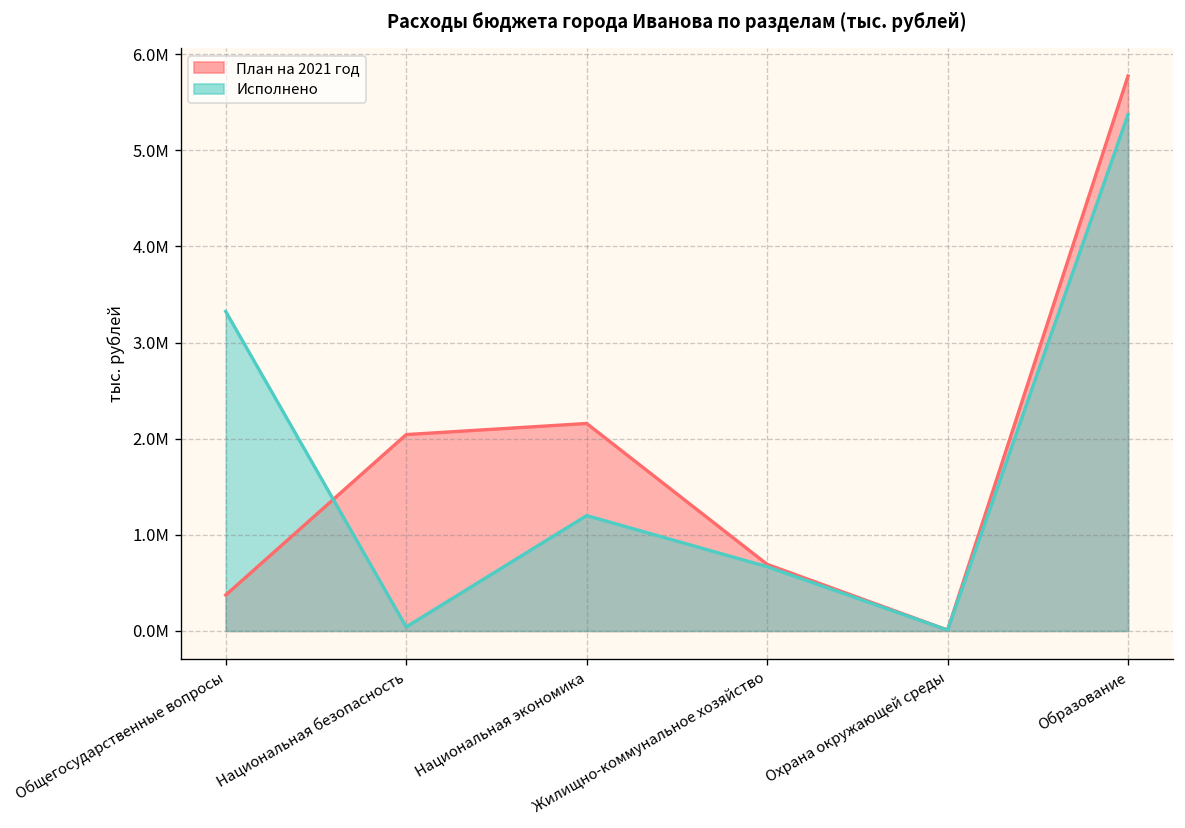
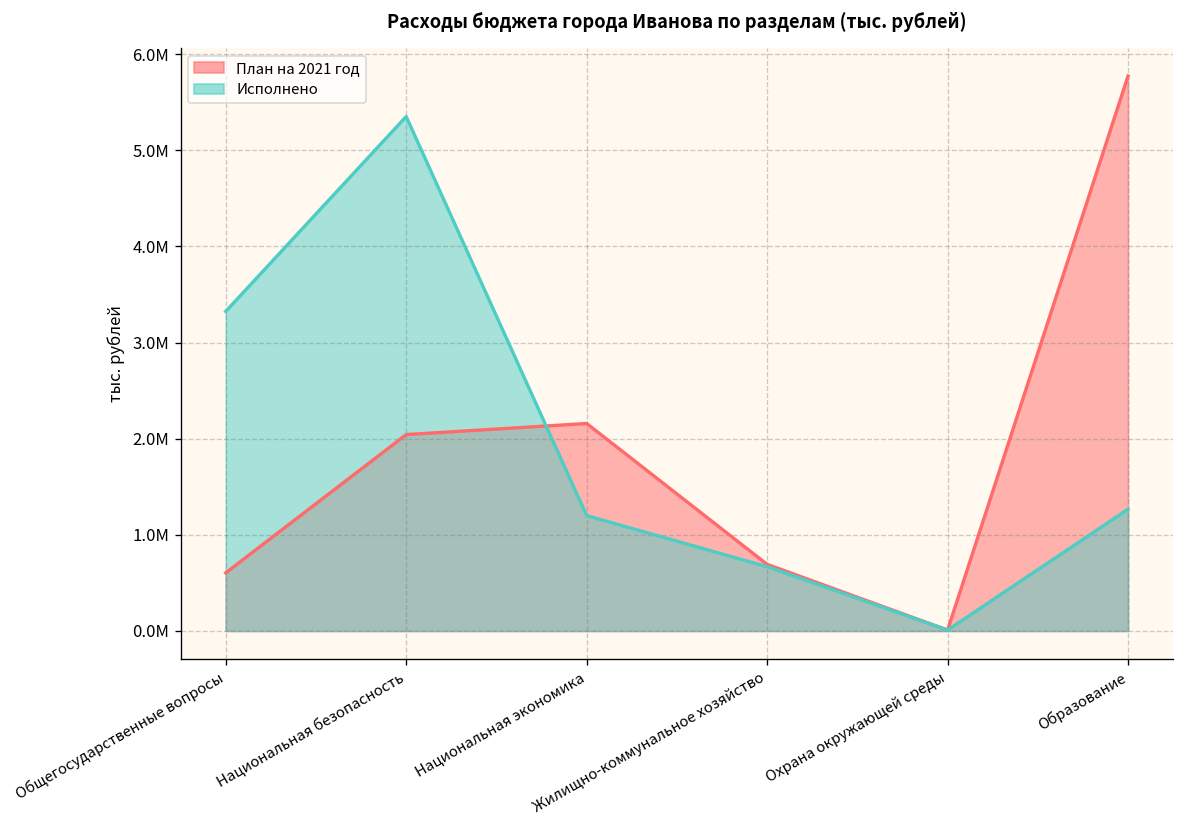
  {
    "План на 2021 год": {
-     "Общегосударственные вопросы": 400000,
+     "Общегосударственные вопросы": 600000,
      "Национальная безопасность": 2000000,
      "Национальная экономика": 2200000,
      "Образование": 5800000
    },
    "Исполнено": {
      "Общегосударственные вопросы": 3300000,
-     "Национальная безопасность": 0,
+     "Национальная безопасность": 5400000,
      "Национальная экономика": 1200000,
-     "Образование": 5400000
+     "Образование": 1300000
    }
  }
